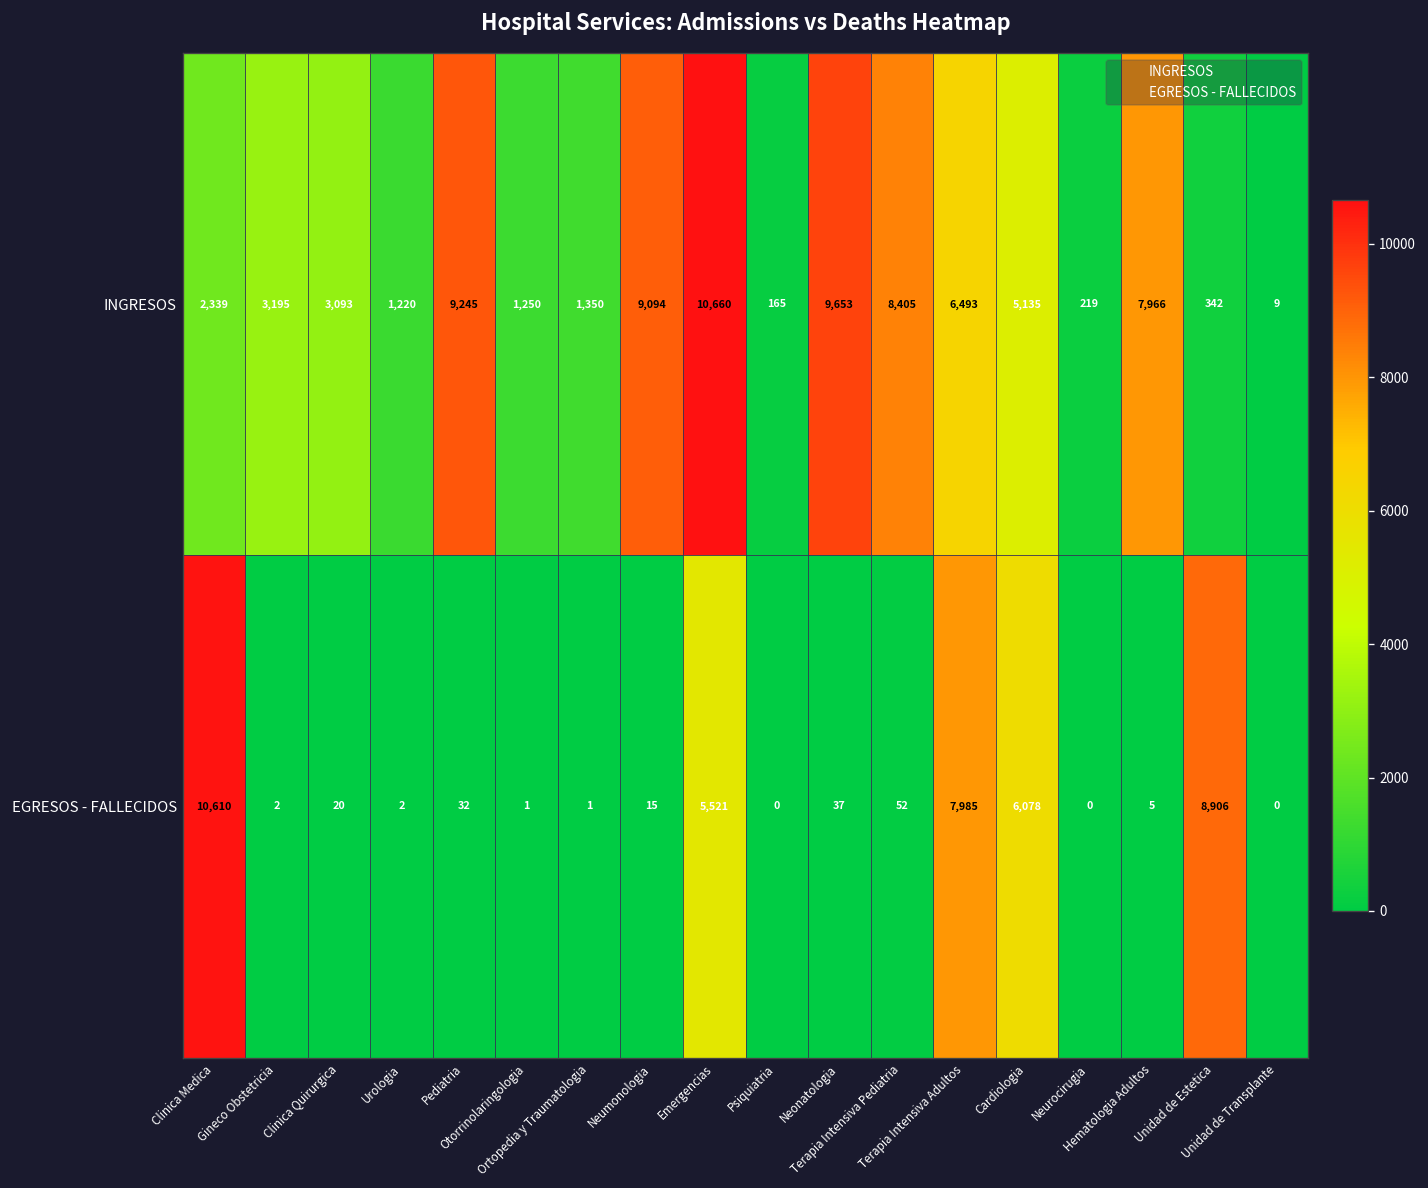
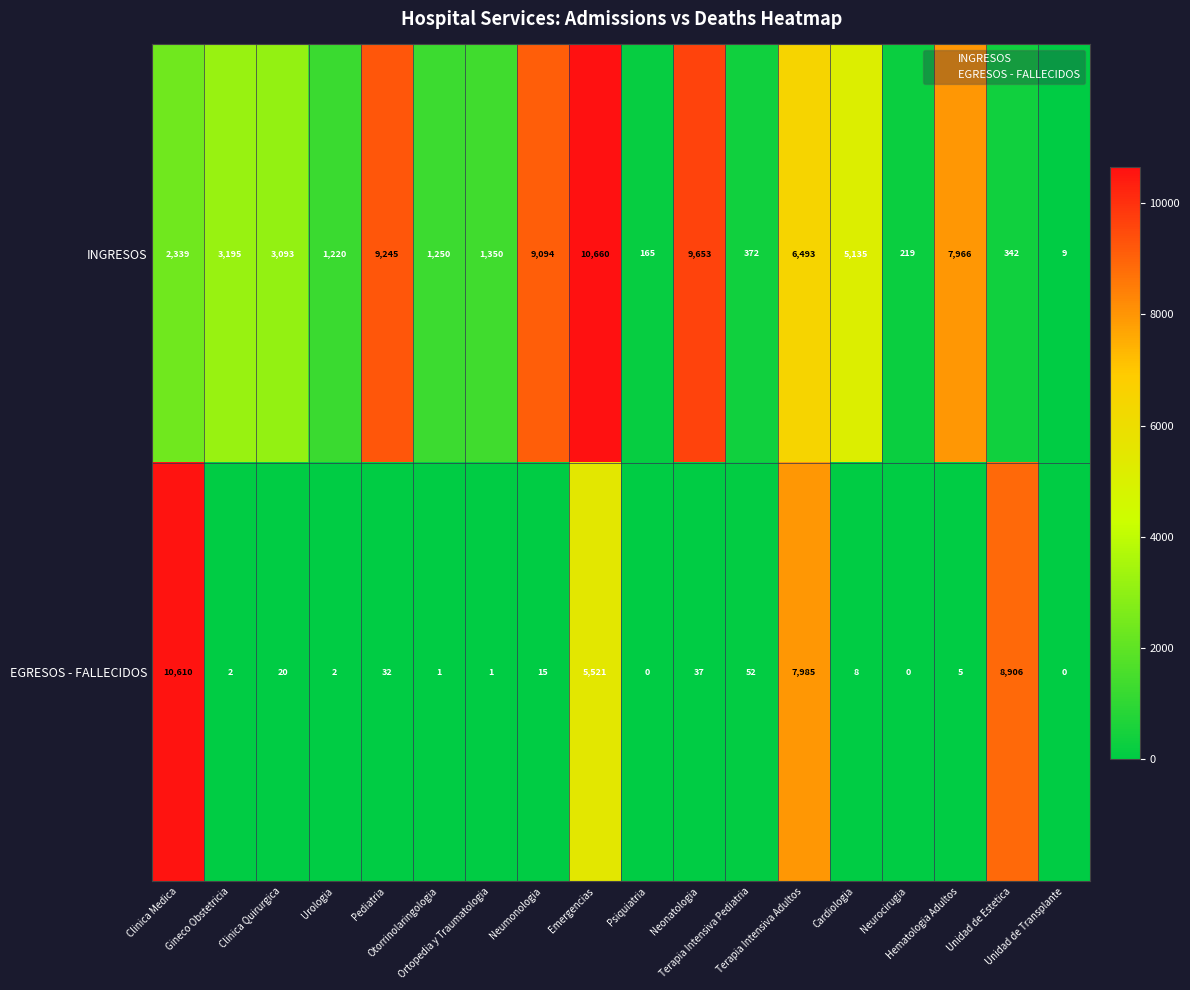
  {
    "INGRESOS": {
      "Clinica Medica": "2,339",
      "Gineco Obstetricia": "3,195",
      "Clinica Quirurgica": "3,093",
      "Urologia": "1,220",
      "Pediatria": "9,245",
      "Otorrinolaringologia": "1,250",
      "Ortopedia y Traumatologia": "1,350",
      "Neumonologia": "9,094",
      "Emergencias": "10,660",
      "Psiquiatria": "165",
      "Neonatologia": "9,653",
-     "Terapia Intensiva Pediatria": "8,405",
+     "Terapia Intensiva Pediatria": "372",
      "Terapia Intensiva Adultos": "6,493",
      "Cardiologia": "5,135",
      "Neurocirugia": "219",
      "Hematologia Adultos": "7,966",
      "Unidad de Estetica": "342",
      "Unidad de Transplante": "9"
    },
    "EGRESOS - FALLECIDOS": {
      "Clinica Medica": "10,610",
      "Gineco Obstetricia": "2",
      "Clinica Quirurgica": "20",
      "Urologia": "2",
      "Pediatria": "32",
      "Otorrinolaringologia": "1",
      "Ortopedia y Traumatologia": "1",
      "Neumonologia": "15",
      "Emergencias": "5,521",
      "Psiquiatria": "0",
      "Neonatologia": "37",
      "Terapia Intensiva Pediatria": "52",
      "Terapia Intensiva Adultos": "7,985",
-     "Cardiologia": "6,078",
+     "Cardiologia": "8",
      "Neurocirugia": "0",
      "Hematologia Adultos": "5",
      "Unidad de Estetica": "8,906",
      "Unidad de Transplante": "0"
    }
  }
